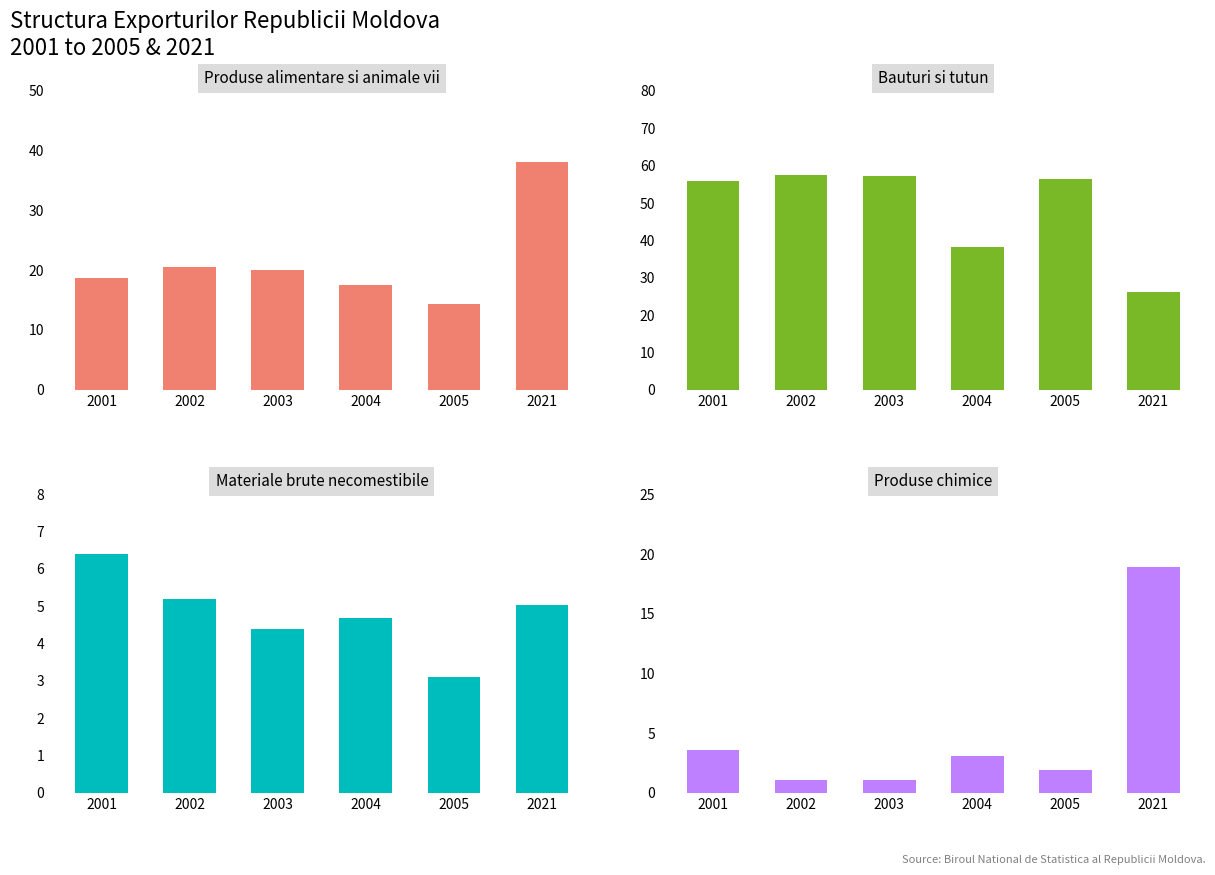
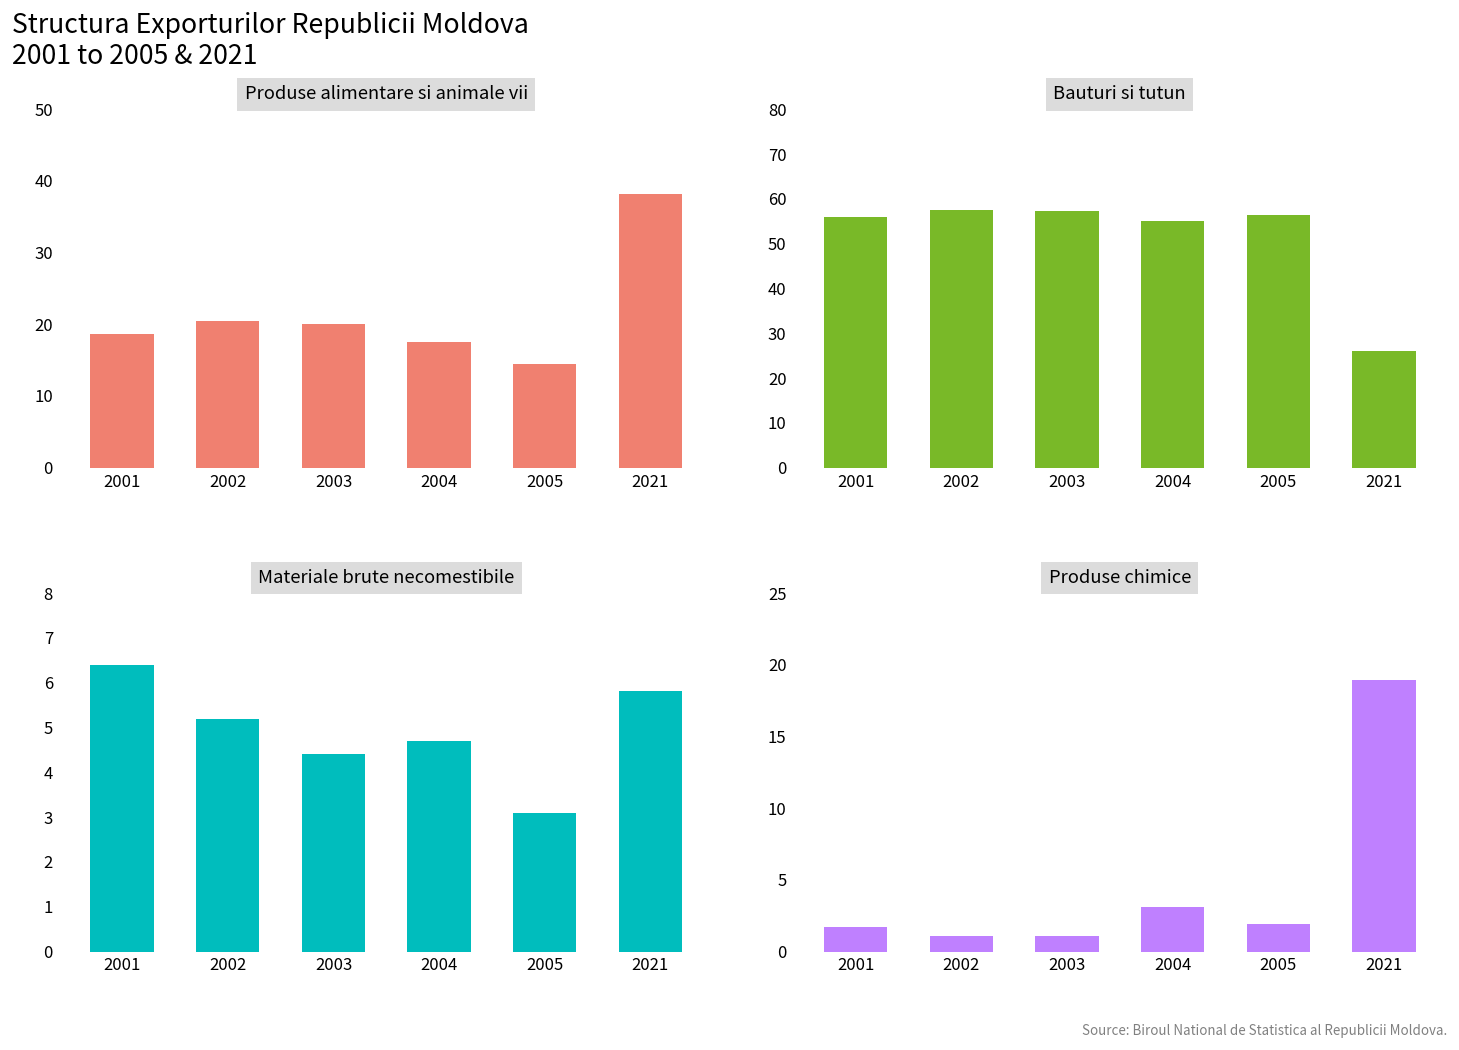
  {
    "Produse alimentare si animale vii": {
      "2001": 19,
      "2002": 21,
      "2003": 20,
      "2004": 18,
      "2005": 14,
      "2021": 38
    },
    "Bauturi si tutun": {
      "2001": 56,
      "2002": 58,
      "2003": 57,
-     "2004": 38,
+     "2004": 55,
      "2005": 56,
      "2021": 26
    },
    "Materiale brute necomestibile": {
      "2001": 6.4,
      "2002": 5.2,
      "2003": 4.4,
      "2004": 4.7,
      "2005": 3.1,
-     "2021": 5.0
+     "2021": 5.8
    },
    "Produse chimice": {
-     "2001": 3.6,
+     "2001": 1.7,
      "2002": 1.1,
      "2003": 1.1,
      "2004": 3.1,
      "2005": 1.9,
      "2021": 18.9
    }
  }
